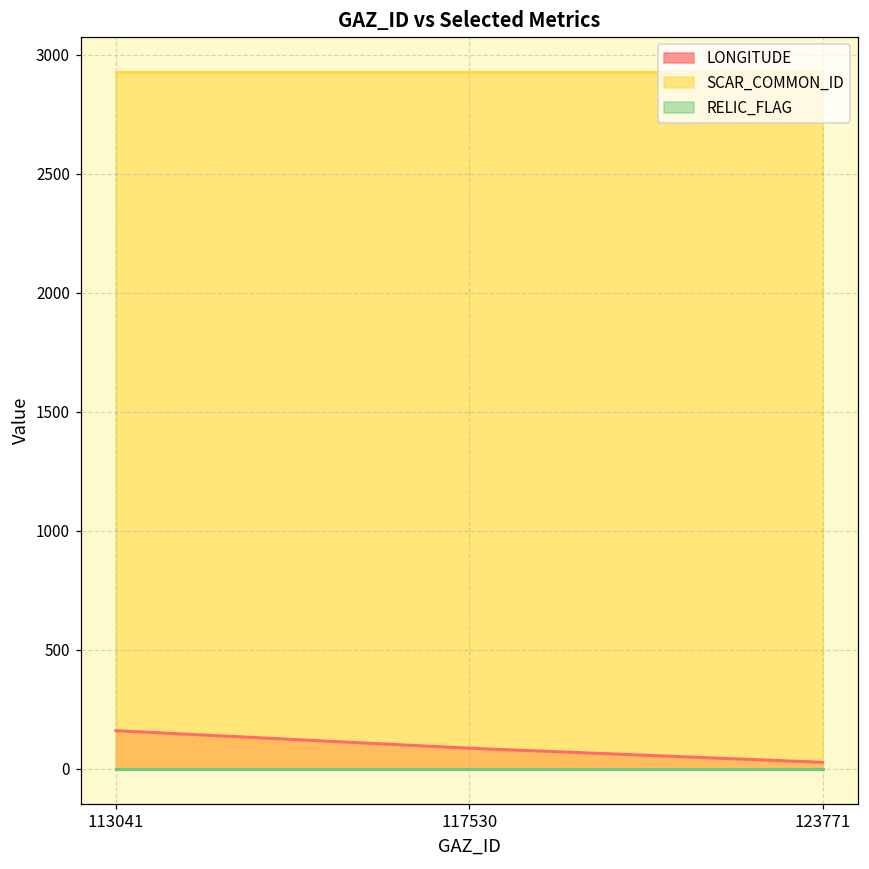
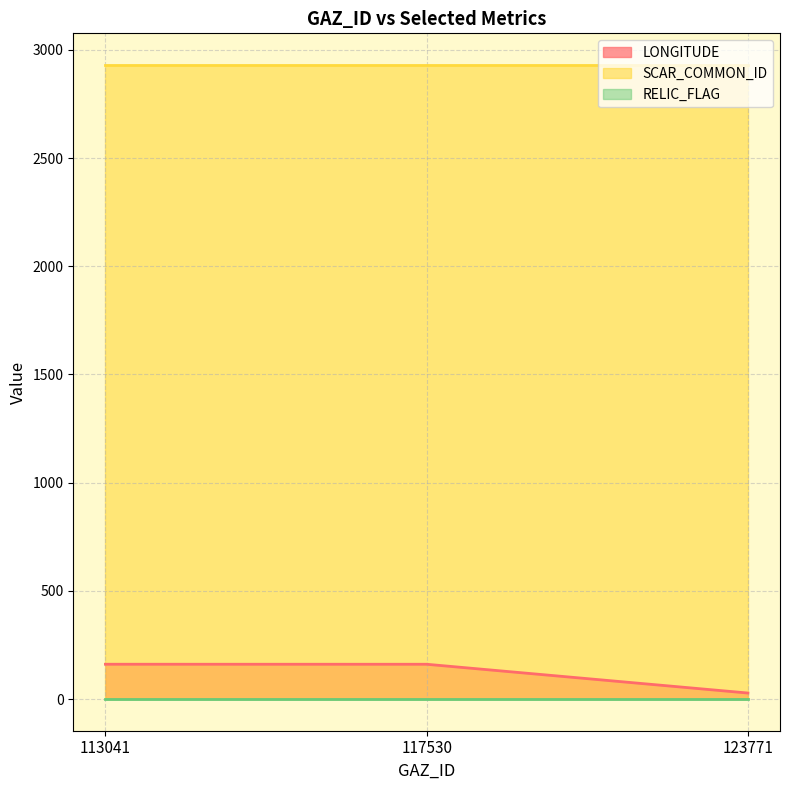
  {
    "LONGITUDE": {
      "113041": 160,
-     "117530": 90,
+     "117530": 160,
      "123771": 30
    },
    "SCAR_COMMON_ID": {
      "113041": 2930,
      "117530": 2930
    },
    "RELIC_FLAG": {
      "113041": 0,
      "117530": 0,
      "123771": 0
    }
  }
